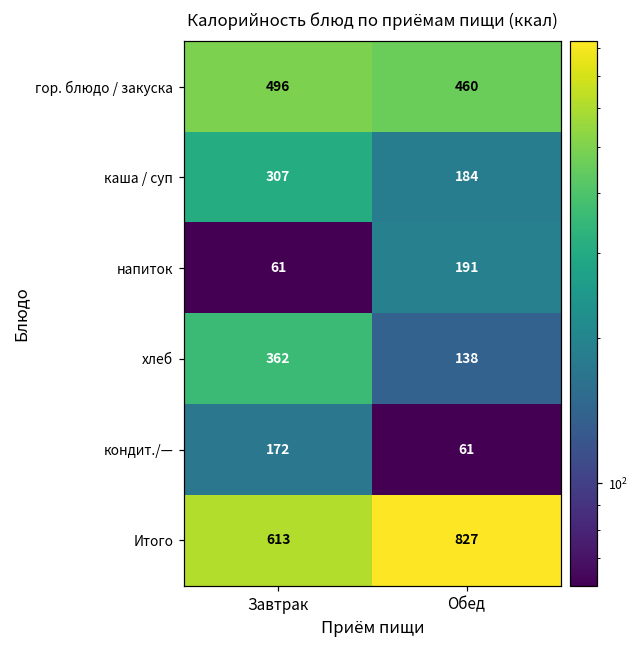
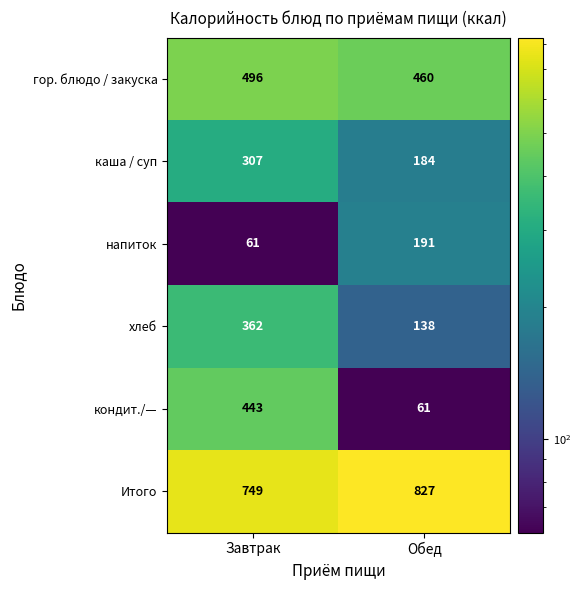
  {
    "гор. блюдо / закуска": {
      "Завтрак": 496,
      "Обед": 460
    },
    "каша / суп": {
      "Завтрак": 307,
      "Обед": 184
    },
    "напиток": {
      "Завтрак": 61,
      "Обед": 191
    },
    "хлеб": {
      "Завтрак": 362,
      "Обед": 138
    },
    "кондит./—": {
-     "Завтрак": 172,
+     "Завтрак": 443,
      "Обед": 61
    },
    "Итого": {
-     "Завтрак": 613,
+     "Завтрак": 749,
      "Обед": 827
    }
  }
